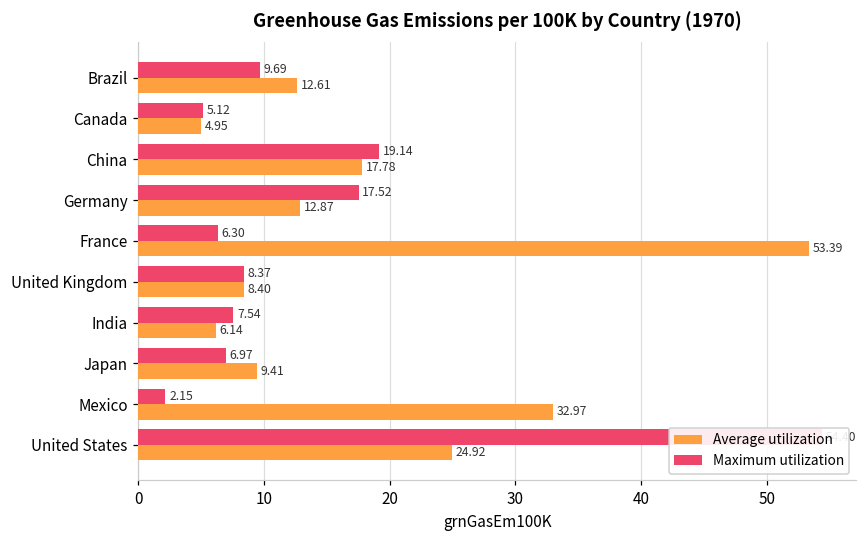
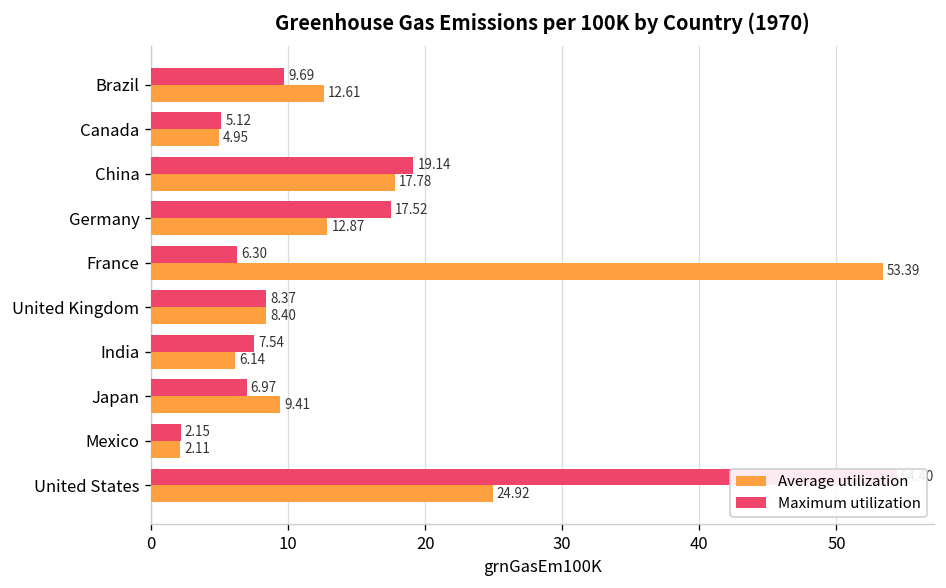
  {
    "Average utilization": {
      "Brazil": 12.61,
      "Canada": 4.95,
      "China": 17.78,
      "Germany": 12.87,
      "France": 53.39,
      "United Kingdom": 8.40,
      "India": 6.14,
      "Japan": 9.41,
-     "Mexico": 32.97,
+     "Mexico": 2.11,
      "United States": 24.92
    },
    "Maximum utilization": {
      "Brazil": 9.69,
      "Canada": 5.12,
      "China": 19.14,
      "Germany": 17.52,
      "France": 6.30,
      "United Kingdom": 8.37,
      "India": 7.54,
      "Japan": 6.97,
      "Mexico": 2.15
    }
  }
